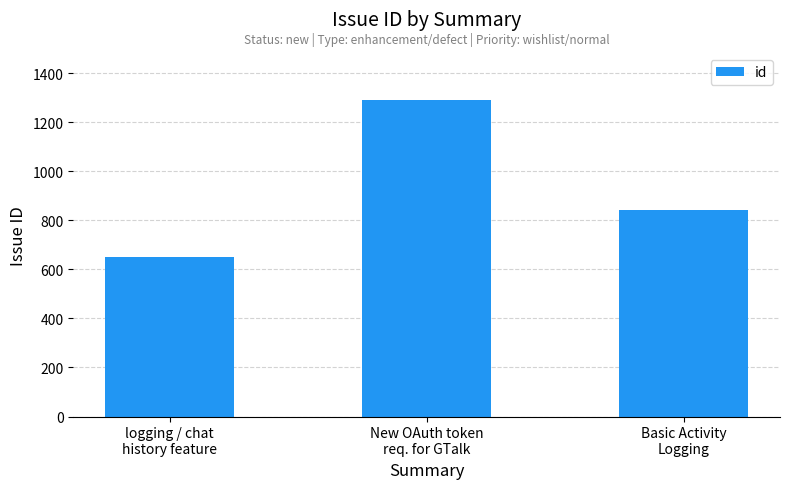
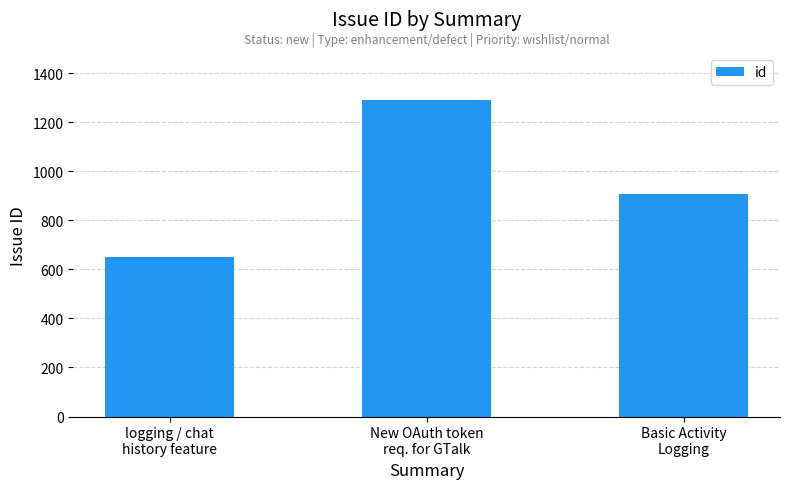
  {
    "logging / chat history feature": 650,
    "New OAuth token req. for GTalk": 1290,
-   "Basic Activity Logging": 840
+   "Basic Activity Logging": 910
  }
